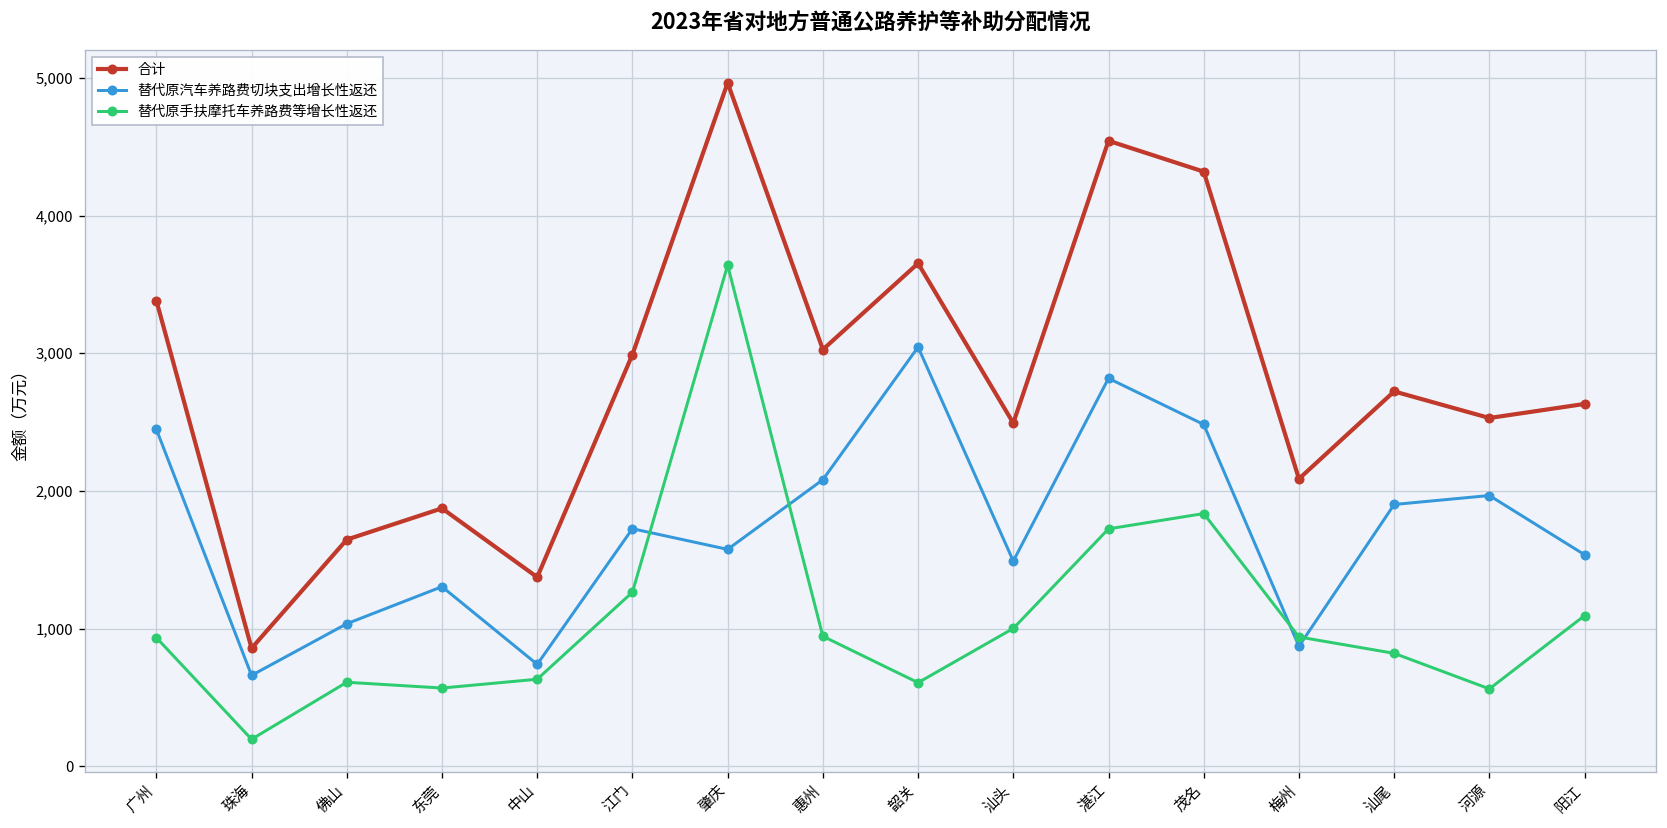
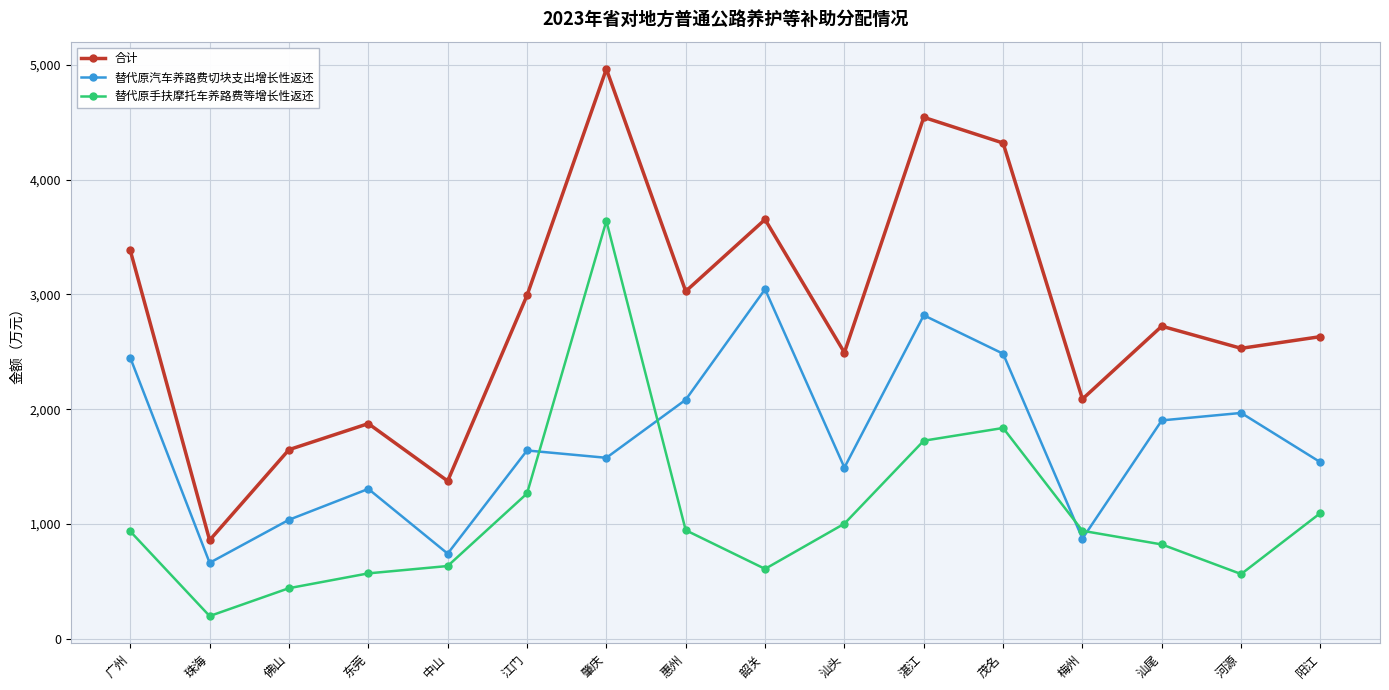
  {
    "合计": {
      "广州": "3,380",
      "珠海": "860",
      "佛山": "1,650",
      "东莞": "1,870",
      "中山": "1,370",
      "江门": "2,990",
      "肇庆": "4,960",
      "惠州": "3,030",
      "韶关": "3,650",
      "汕头": "2,490",
      "湛江": "4,540",
      "茂名": "4,320",
      "梅州": "2,090",
      "汕尾": "2,720",
      "河源": "2,530",
      "阳江": "2,630"
    },
    "替代原汽车养路费切块支出增长性返还": {
      "广州": "2,450",
      "珠海": "660",
      "佛山": "1,040",
      "东莞": "1,310",
      "中山": "740",
-     "江门": "1,730",
+     "江门": "1,640",
      "肇庆": "1,580",
      "惠州": "2,080",
      "韶关": "3,050",
      "汕头": "1,490",
      "湛江": "2,820",
      "茂名": "2,480",
      "梅州": "870",
      "汕尾": "1,900",
      "河源": "1,970",
      "阳江": "1,540"
    },
    "替代原手扶摩托车养路费等增长性返还": {
      "广州": "940",
      "珠海": "200",
-     "佛山": "610",
+     "佛山": "440",
      "东莞": "570",
      "中山": "630",
      "江门": "1,270",
      "肇庆": "3,640",
      "惠州": "950",
      "韶关": "610",
      "汕头": "1,000",
      "湛江": "1,730",
      "茂名": "1,840",
      "梅州": "940",
      "汕尾": "820",
      "河源": "560",
      "阳江": "1,100"
    }
  }
